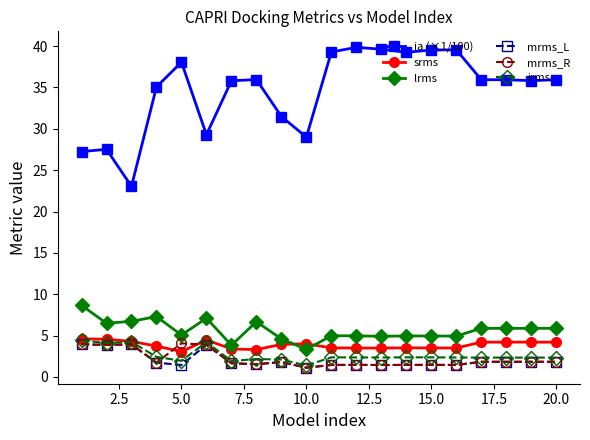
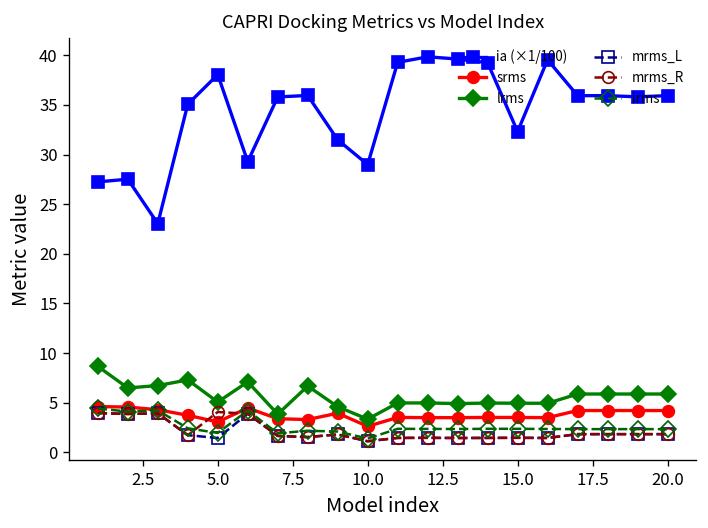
  {
    "ia (×1/100)": {
      "5.0": 38,
      "10.0": 29,
-     "15.0": 40,
+     "15.0": 32,
      "20.0": 36
    },
    "srms": {
      "5.0": 3,
-     "10.0": 4,
+     "10.0": 3,
      "15.0": 4,
      "20.0": 4
    },
    "mrms_L": {
      "5.0": 1
    },
    "mrms_R": {
      "5.0": 4
    }
  }
